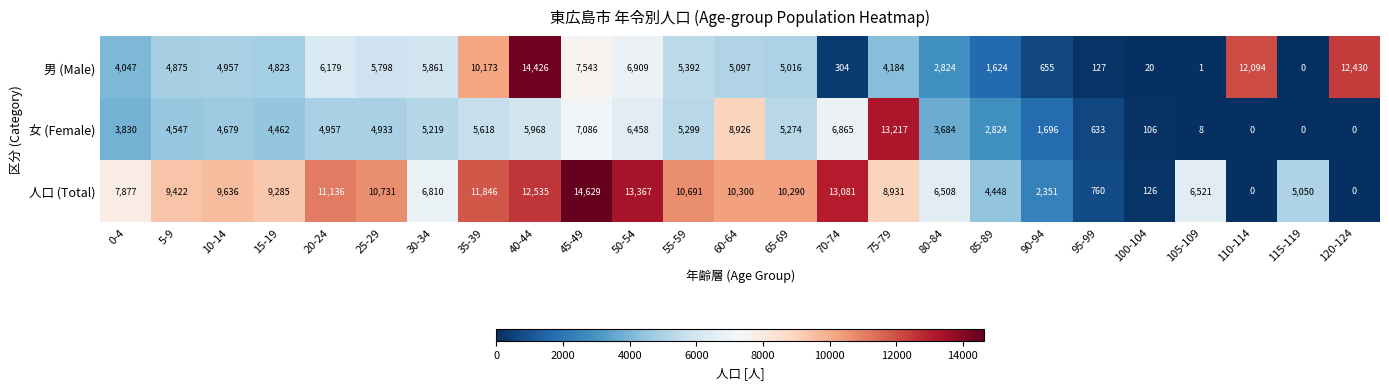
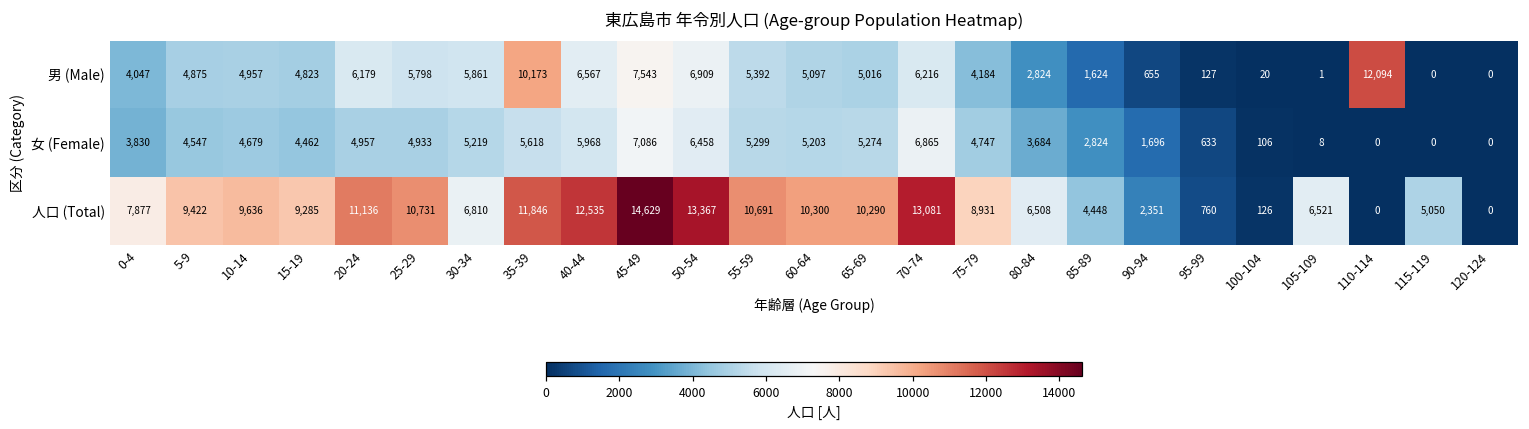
  {
    "男 (Male)": {
      "0-4": "4,047",
      "5-9": "4,875",
      "10-14": "4,957",
      "15-19": "4,823",
      "20-24": "6,179",
      "25-29": "5,798",
      "30-34": "5,861",
      "35-39": "10,173",
-     "40-44": "14,426",
+     "40-44": "6,567",
      "45-49": "7,543",
      "50-54": "6,909",
      "55-59": "5,392",
      "60-64": "5,097",
      "65-69": "5,016",
-     "70-74": "304",
+     "70-74": "6,216",
      "75-79": "4,184",
      "80-84": "2,824",
      "85-89": "1,624",
      "90-94": "655",
      "95-99": "127",
      "100-104": "20",
      "105-109": "1",
      "110-114": "12,094",
      "115-119": "0",
-     "120-124": "12,430"
+     "120-124": "0"
    },
    "女 (Female)": {
      "0-4": "3,830",
      "5-9": "4,547",
      "10-14": "4,679",
      "15-19": "4,462",
      "20-24": "4,957",
      "25-29": "4,933",
      "30-34": "5,219",
      "35-39": "5,618",
      "40-44": "5,968",
      "45-49": "7,086",
      "50-54": "6,458",
      "55-59": "5,299",
-     "60-64": "8,926",
+     "60-64": "5,203",
      "65-69": "5,274",
      "70-74": "6,865",
-     "75-79": "13,217",
+     "75-79": "4,747",
      "80-84": "3,684",
      "85-89": "2,824",
      "90-94": "1,696",
      "95-99": "633",
      "100-104": "106",
      "105-109": "8",
      "110-114": "0",
      "115-119": "0",
      "120-124": "0"
    },
    "人口 (Total)": {
      "0-4": "7,877",
      "5-9": "9,422",
      "10-14": "9,636",
      "15-19": "9,285",
      "20-24": "11,136",
      "25-29": "10,731",
      "30-34": "6,810",
      "35-39": "11,846",
      "40-44": "12,535",
      "45-49": "14,629",
      "50-54": "13,367",
      "55-59": "10,691",
      "60-64": "10,300",
      "65-69": "10,290",
      "70-74": "13,081",
      "75-79": "8,931",
      "80-84": "6,508",
      "85-89": "4,448",
      "90-94": "2,351",
      "95-99": "760",
      "100-104": "126",
      "105-109": "6,521",
      "110-114": "0",
      "115-119": "5,050",
      "120-124": "0"
    }
  }
